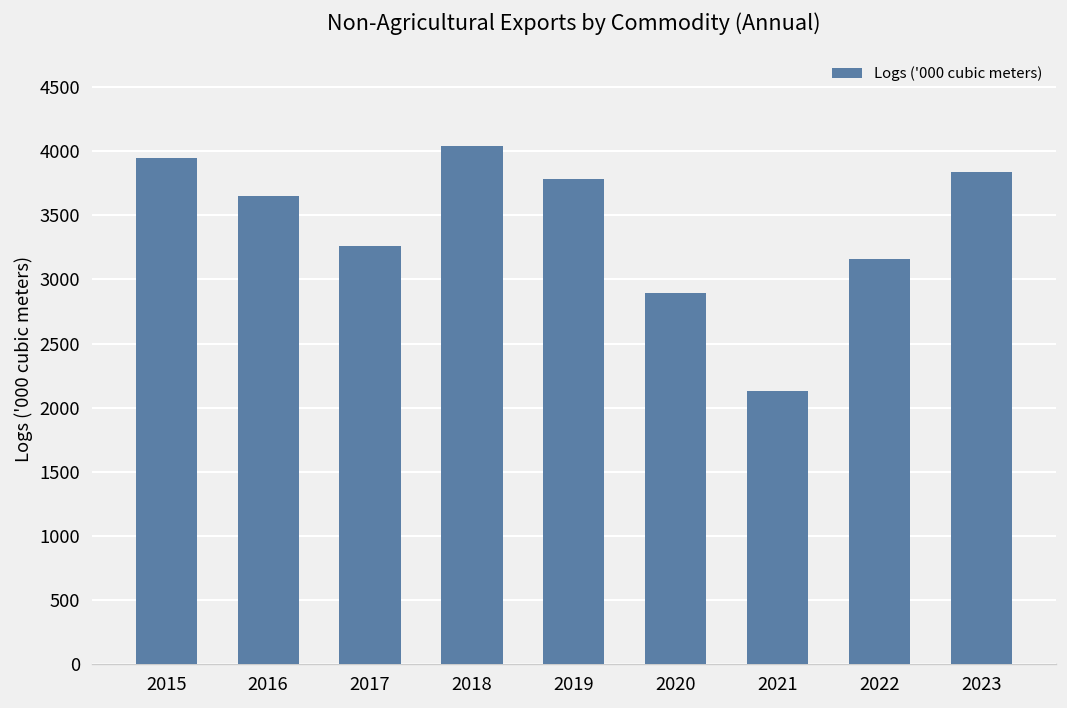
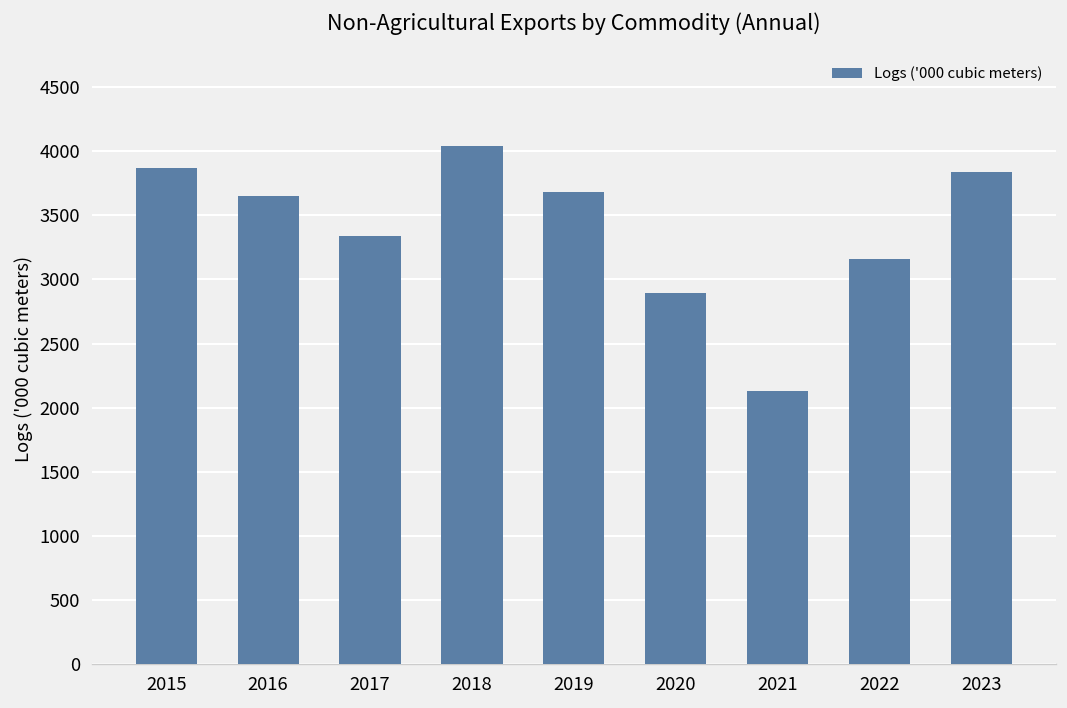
  {
-   "2015": 3950,
+   "2015": 3870,
    "2016": 3660,
-   "2017": 3260,
+   "2017": 3340,
    "2018": 4040,
-   "2019": 3790,
+   "2019": 3680,
    "2020": 2890,
    "2021": 2130,
    "2022": 3160,
    "2023": 3840
  }
